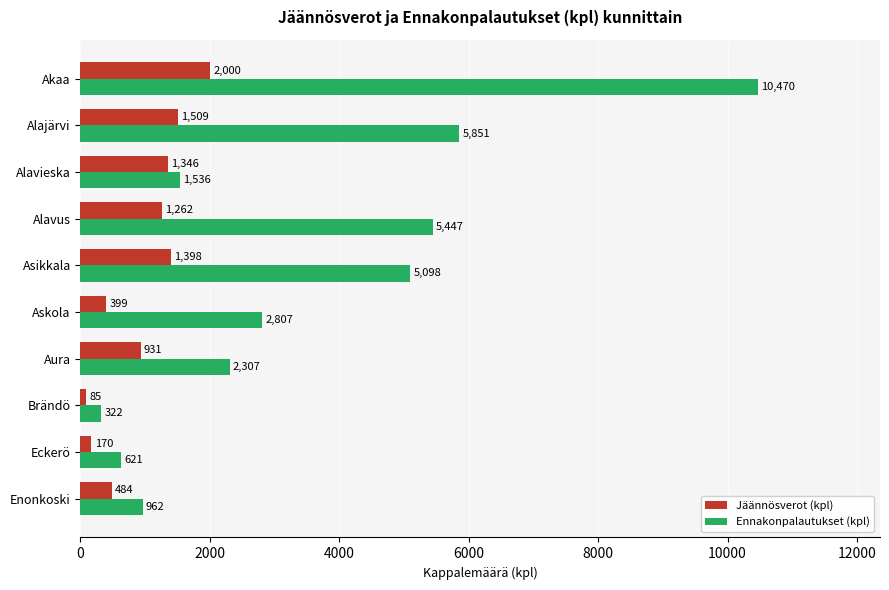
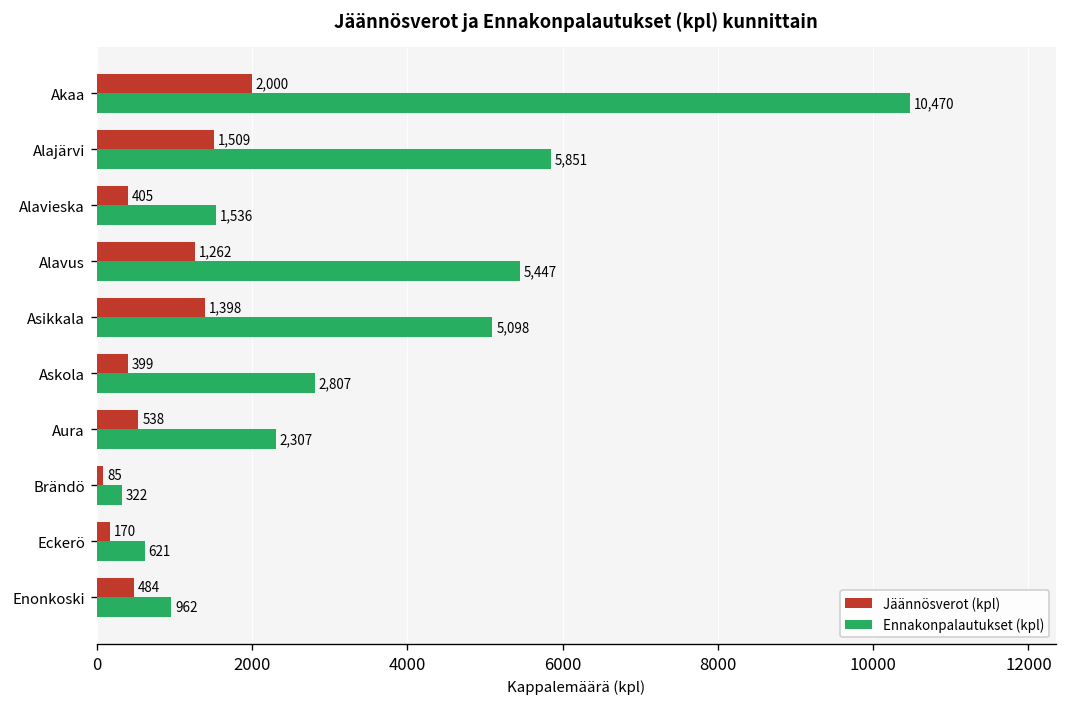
  {
    "Jäännösverot (kpl)": {
      "Akaa": "2,000",
      "Alajärvi": "1,509",
-     "Alavieska": "1,346",
+     "Alavieska": "405",
      "Alavus": "1,262",
      "Asikkala": "1,398",
      "Askola": "399",
-     "Aura": "931",
+     "Aura": "538",
      "Brändö": "85",
      "Eckerö": "170",
      "Enonkoski": "484"
    },
    "Ennakonpalautukset (kpl)": {
      "Akaa": "10,470",
      "Alajärvi": "5,851",
      "Alavieska": "1,536",
      "Alavus": "5,447",
      "Asikkala": "5,098",
      "Askola": "2,807",
      "Aura": "2,307",
      "Brändö": "322",
      "Eckerö": "621",
      "Enonkoski": "962"
    }
  }
